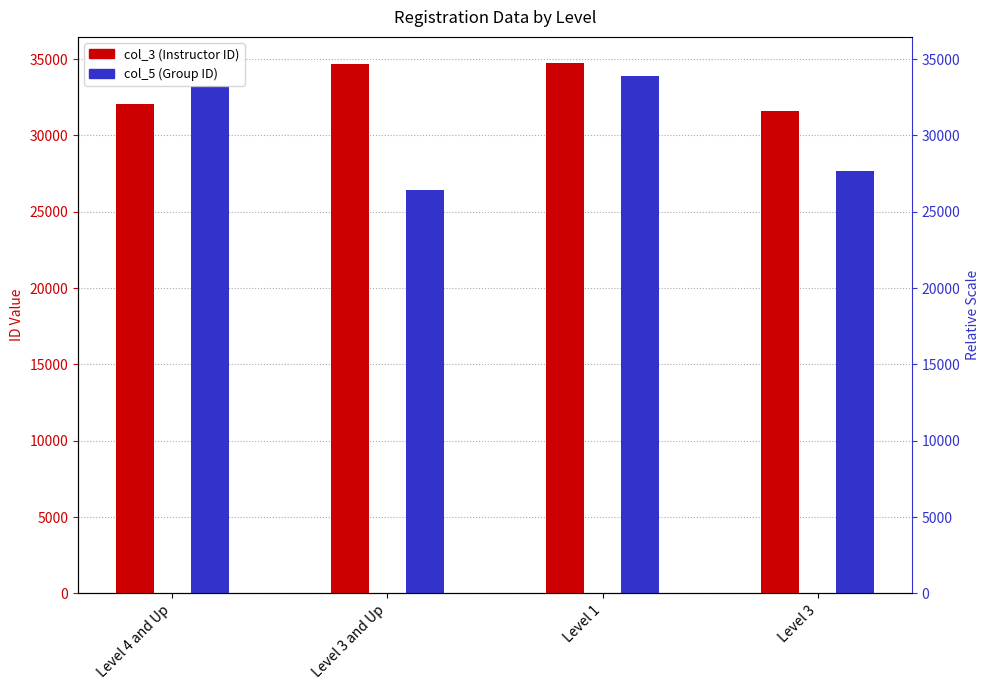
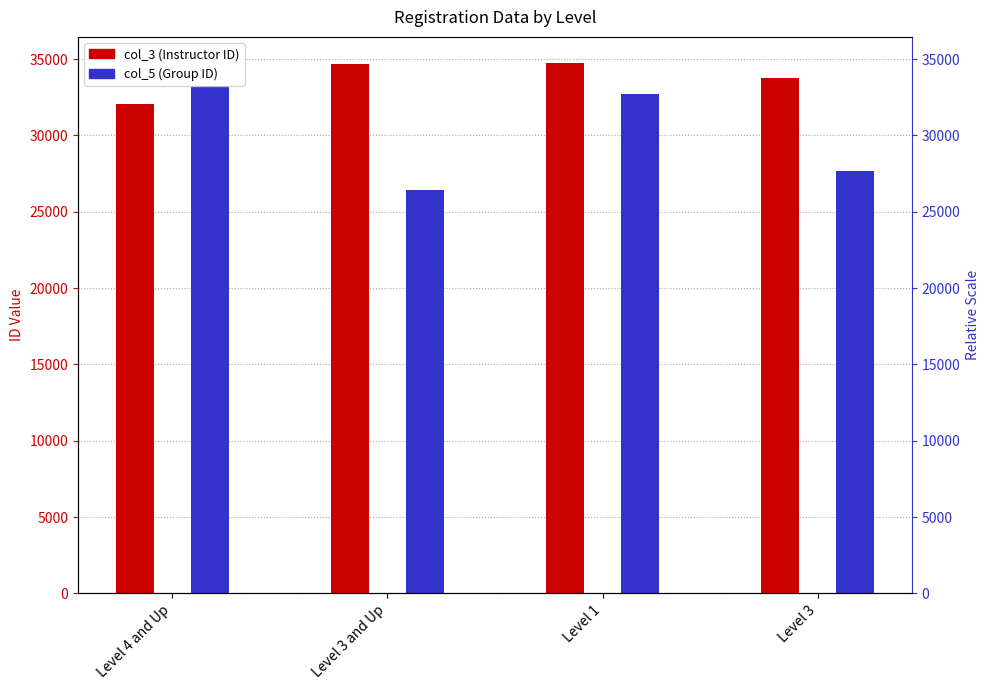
  {
    "col_3 (Instructor ID)": {
      "Level 4 and Up": 32000,
      "Level 3 and Up": 34700,
      "Level 1": 34700,
-     "Level 3": 31600
+     "Level 3": 33800
    },
    "col_5 (Group ID)": {
      "Level 3 and Up": 26400,
-     "Level 1": 33900,
+     "Level 1": 32700,
      "Level 3": 27700
    }
  }
